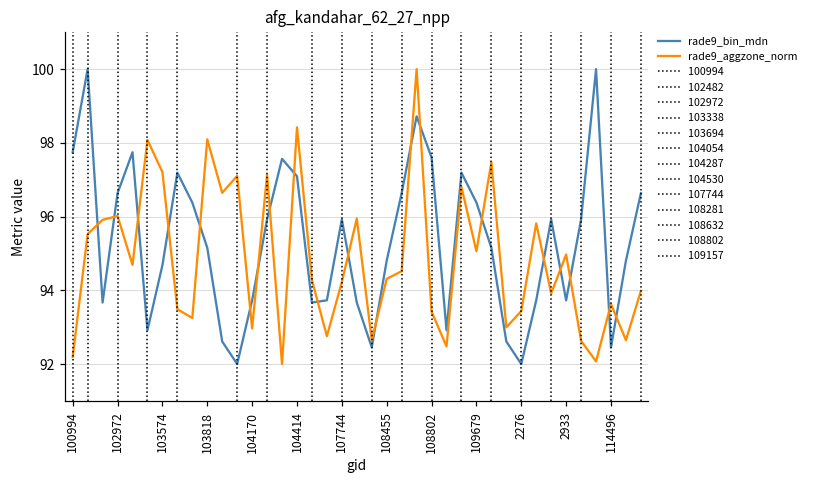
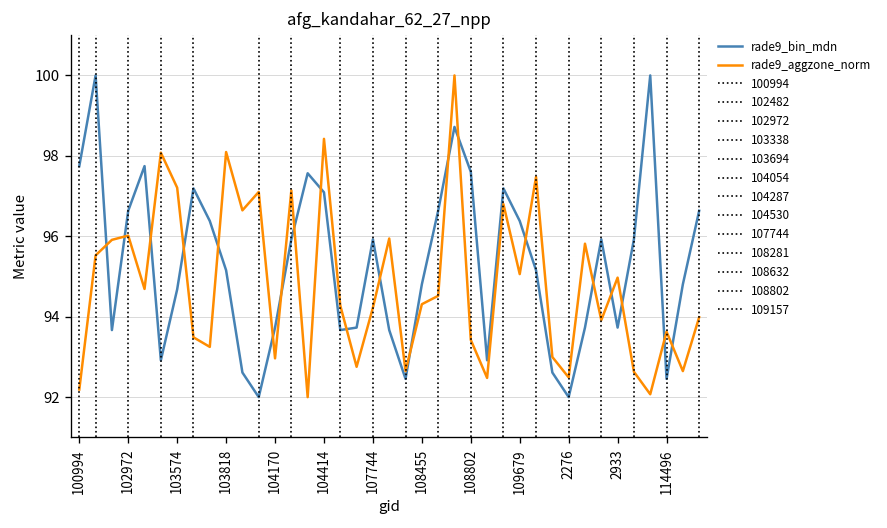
  {
    "rade9_bin_mdn": {
      "100994": 97.7,
      "102972": 96.6,
      "103574": 94.7,
      "103818": 95.2,
      "104170": 93.7,
      "104414": 97.1,
      "107744": 95.9,
      "108455": 94.8,
      "108802": 97.6,
      "109679": 96.4,
      "2276": 92.0,
      "2933": 93.7,
      "114496": 92.5
    },
    "rade9_aggzone_norm": {
      "100994": 92.2,
      "102972": 96.0,
      "103574": 97.2,
      "103818": 98.1,
      "104170": 93.0,
      "104414": 98.4,
      "107744": 94.2,
      "108455": 94.3,
      "108802": 93.4,
      "109679": 95.1,
-     "2276": 93.4,
+     "2276": 92.5,
      "2933": 95.0,
      "114496": 93.6
    }
  }
